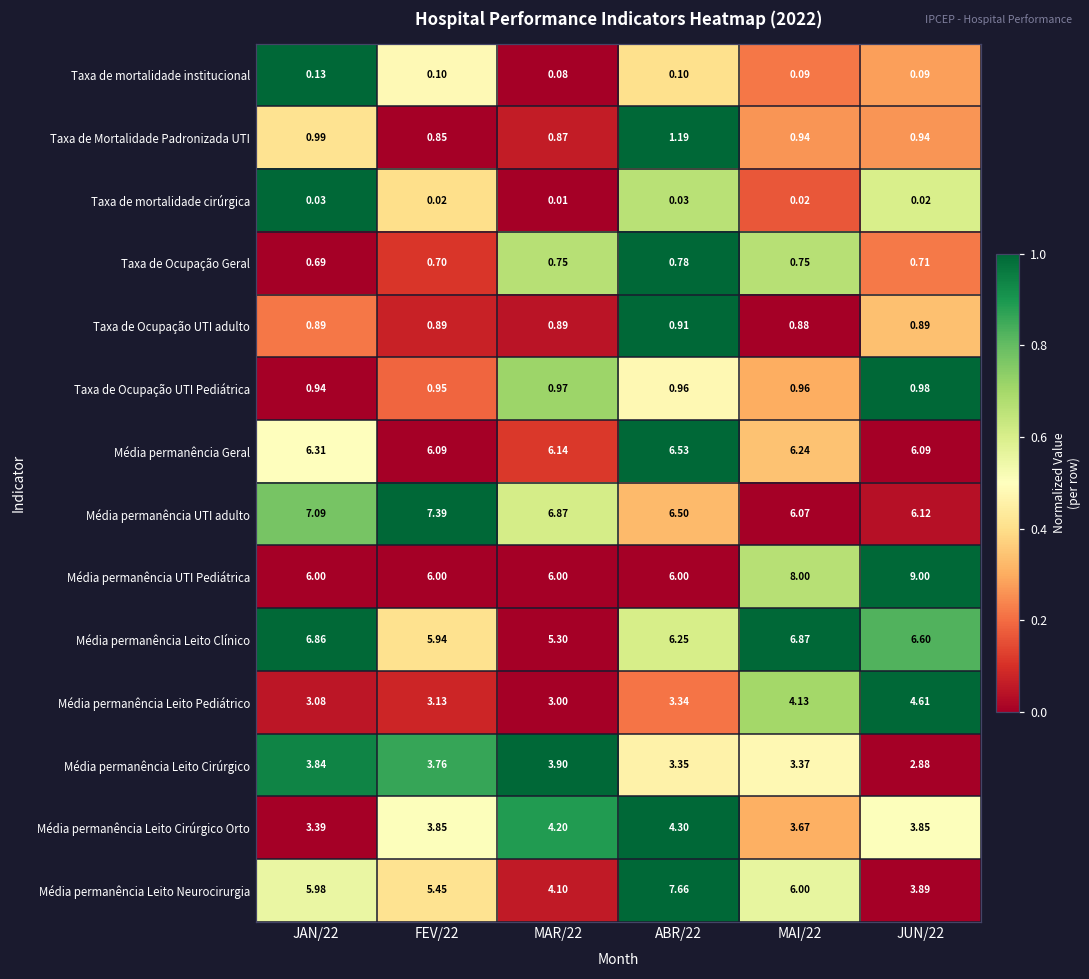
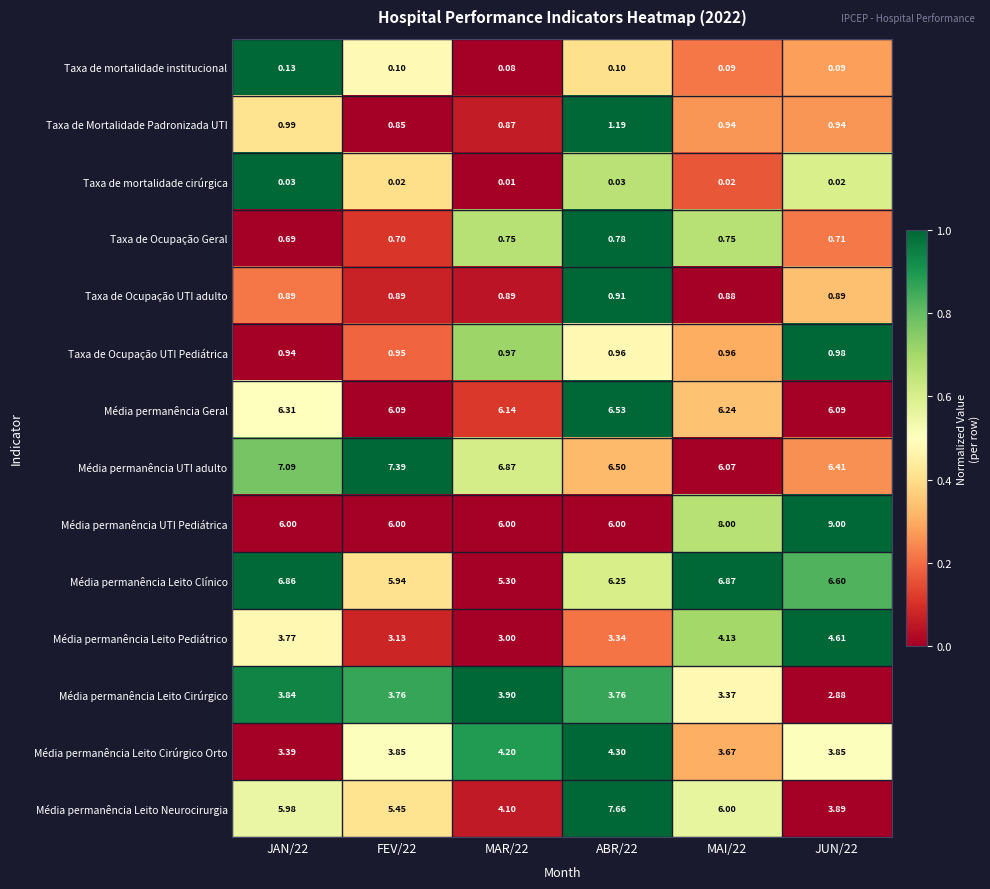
  {
    "Taxa de mortalidade institucional": {
      "JAN/22": 0.13,
      "FEV/22": 0.10,
      "MAR/22": 0.08,
      "ABR/22": 0.10,
      "MAI/22": 0.09,
      "JUN/22": 0.09
    },
    "Taxa de Mortalidade Padronizada UTI": {
      "JAN/22": 0.99,
      "FEV/22": 0.85,
      "MAR/22": 0.87,
      "ABR/22": 1.19,
      "MAI/22": 0.94,
      "JUN/22": 0.94
    },
    "Taxa de mortalidade cirúrgica": {
      "JAN/22": 0.03,
      "FEV/22": 0.02,
      "MAR/22": 0.01,
      "ABR/22": 0.03,
      "MAI/22": 0.02,
      "JUN/22": 0.02
    },
    "Taxa de Ocupação Geral": {
      "JAN/22": 0.69,
      "FEV/22": 0.70,
      "MAR/22": 0.75,
      "ABR/22": 0.78,
      "MAI/22": 0.75,
      "JUN/22": 0.71
    },
    "Taxa de Ocupação UTI adulto": {
      "JAN/22": 0.89,
      "FEV/22": 0.89,
      "MAR/22": 0.89,
      "ABR/22": 0.91,
      "MAI/22": 0.88,
      "JUN/22": 0.89
    },
    "Taxa de Ocupação UTI Pediátrica": {
      "JAN/22": 0.94,
      "FEV/22": 0.95,
      "MAR/22": 0.97,
      "ABR/22": 0.96,
      "MAI/22": 0.96,
      "JUN/22": 0.98
    },
    "Média permanência Geral": {
      "JAN/22": 6.31,
      "FEV/22": 6.09,
      "MAR/22": 6.14,
      "ABR/22": 6.53,
      "MAI/22": 6.24,
      "JUN/22": 6.09
    },
    "Média permanência UTI adulto": {
      "JAN/22": 7.09,
      "FEV/22": 7.39,
      "MAR/22": 6.87,
      "ABR/22": 6.50,
      "MAI/22": 6.07,
-     "JUN/22": 6.12
+     "JUN/22": 6.41
    },
    "Média permanência UTI Pediátrica": {
      "JAN/22": 6.00,
      "FEV/22": 6.00,
      "MAR/22": 6.00,
      "ABR/22": 6.00,
      "MAI/22": 8.00,
      "JUN/22": 9.00
    },
    "Média permanência Leito Clínico": {
      "JAN/22": 6.86,
      "FEV/22": 5.94,
      "MAR/22": 5.30,
      "ABR/22": 6.25,
      "MAI/22": 6.87,
      "JUN/22": 6.60
    },
    "Média permanência Leito Pediátrico": {
-     "JAN/22": 3.08,
+     "JAN/22": 3.77,
      "FEV/22": 3.13,
      "MAR/22": 3.00,
      "ABR/22": 3.34,
      "MAI/22": 4.13,
      "JUN/22": 4.61
    },
    "Média permanência Leito Cirúrgico": {
      "JAN/22": 3.84,
      "FEV/22": 3.76,
      "MAR/22": 3.90,
-     "ABR/22": 3.35,
+     "ABR/22": 3.76,
      "MAI/22": 3.37,
      "JUN/22": 2.88
    },
    "Média permanência Leito Cirúrgico Orto": {
      "JAN/22": 3.39,
      "FEV/22": 3.85,
      "MAR/22": 4.20,
      "ABR/22": 4.30,
      "MAI/22": 3.67,
      "JUN/22": 3.85
    },
    "Média permanência Leito Neurocirurgia": {
      "JAN/22": 5.98,
      "FEV/22": 5.45,
      "MAR/22": 4.10,
      "ABR/22": 7.66,
      "MAI/22": 6.00,
      "JUN/22": 3.89
    }
  }
